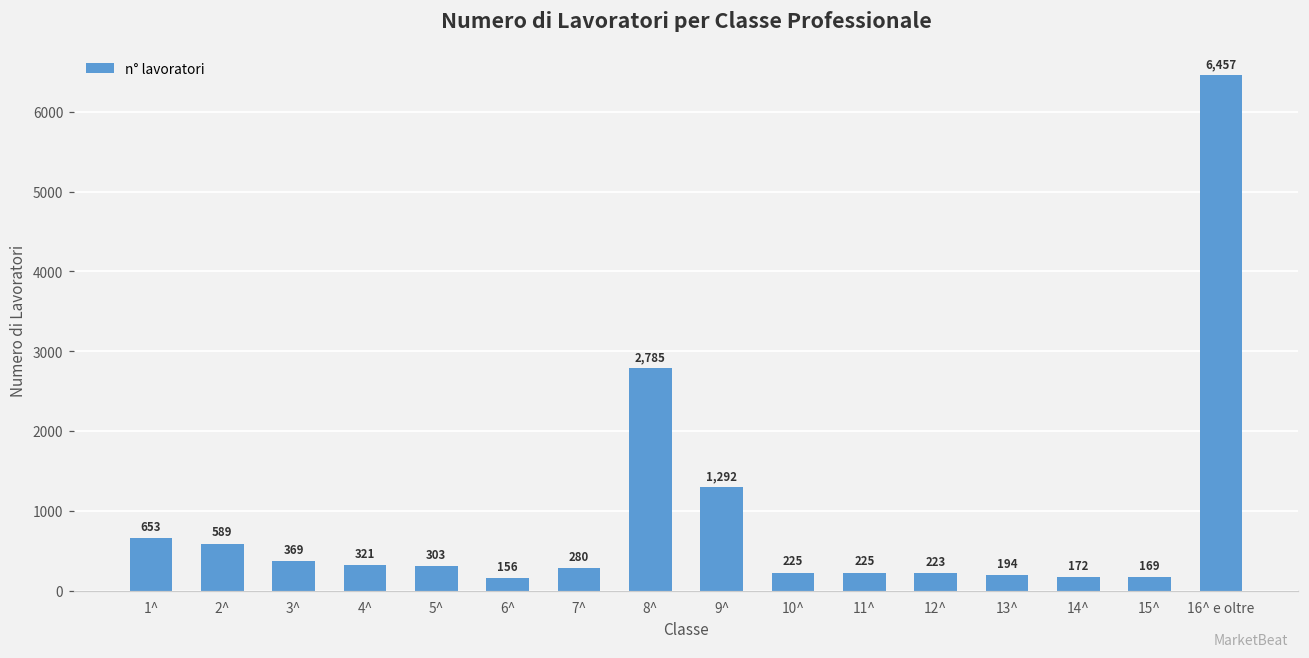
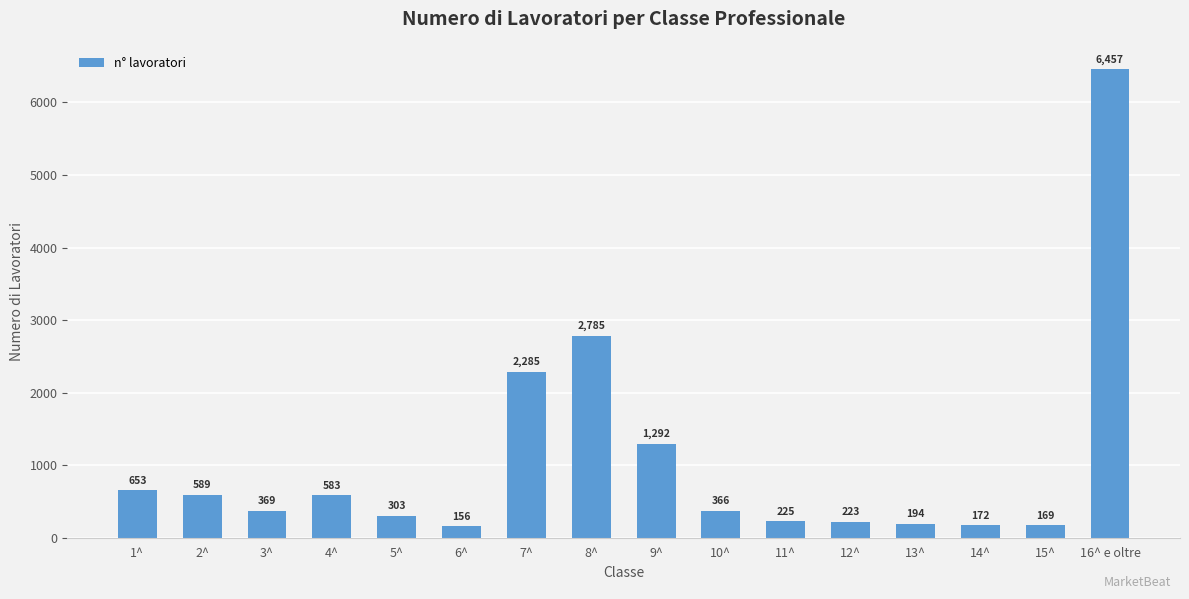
  {
    "1^": "653",
    "2^": "589",
    "3^": "369",
-   "4^": "321",
+   "4^": "583",
    "5^": "303",
    "6^": "156",
-   "7^": "280",
+   "7^": "2,285",
    "8^": "2,785",
    "9^": "1,292",
-   "10^": "225",
+   "10^": "366",
    "11^": "225",
    "12^": "223",
    "13^": "194",
    "14^": "172",
    "15^": "169",
    "16^ e oltre": "6,457"
  }
